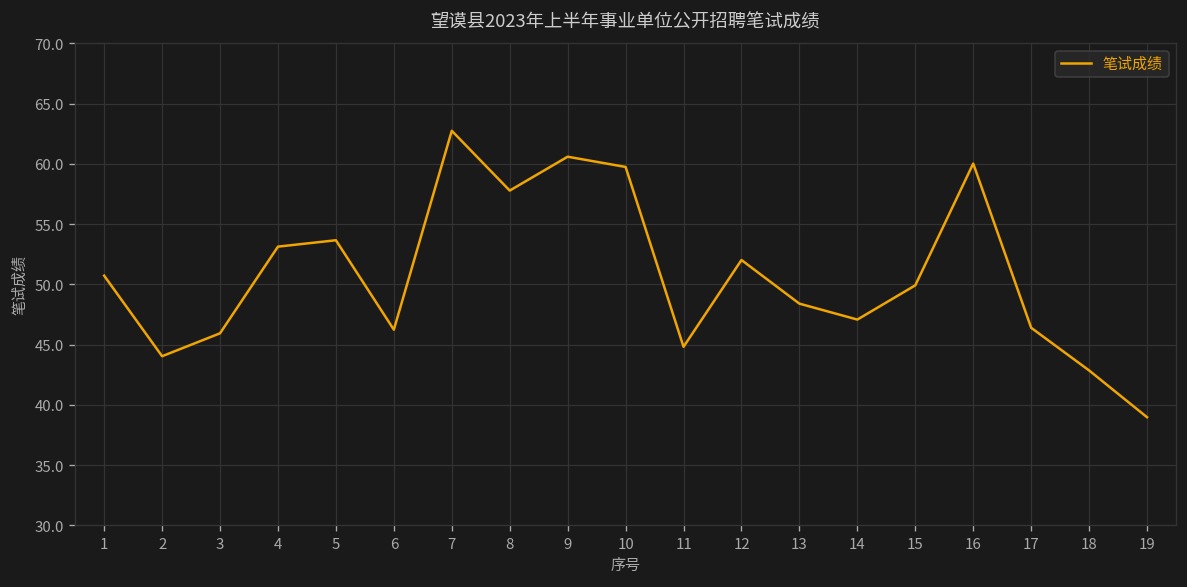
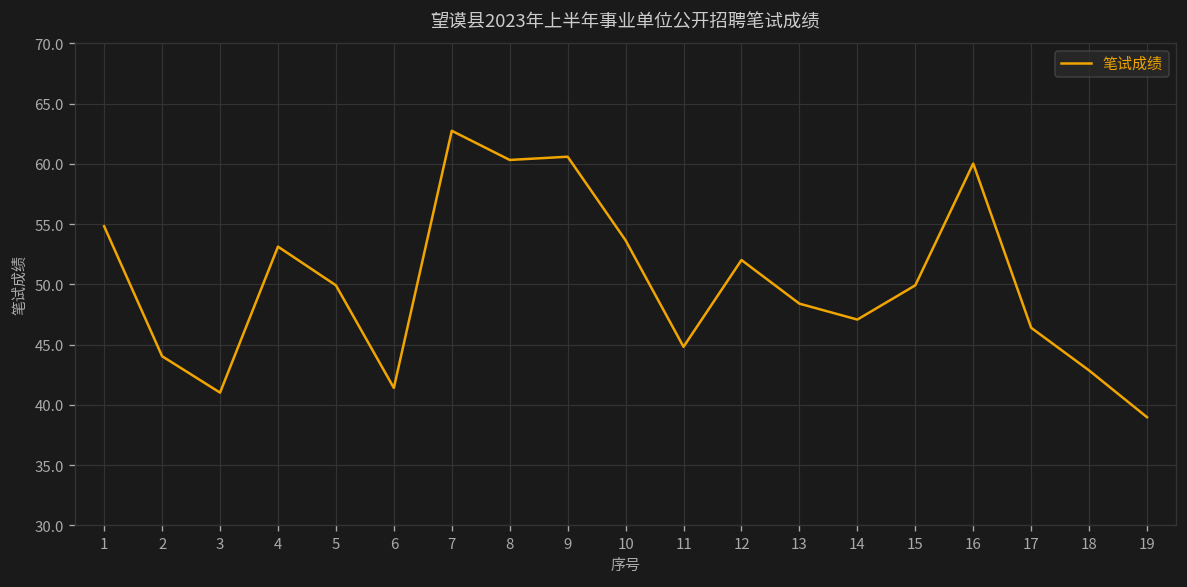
  {
-   "1": 50.7,
+   "1": 54.8,
    "2": 44.0,
-   "3": 45.9,
+   "3": 41.0,
    "4": 53.1,
-   "5": 53.7,
-   "6": 46.2,
+   "5": 49.9,
+   "6": 41.4,
    "7": 62.7,
-   "8": 57.8,
+   "8": 60.3,
    "9": 60.6,
-   "10": 59.7,
+   "10": 53.7,
    "11": 44.8,
    "12": 52.0,
    "13": 48.4,
    "14": 47.1,
    "15": 49.9,
    "16": 60.0,
    "17": 46.4,
    "18": 42.9,
    "19": 39.0
  }
